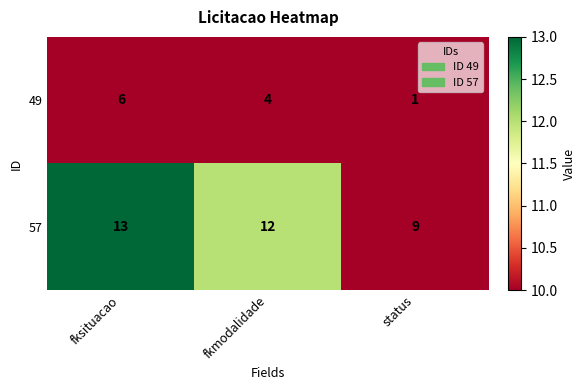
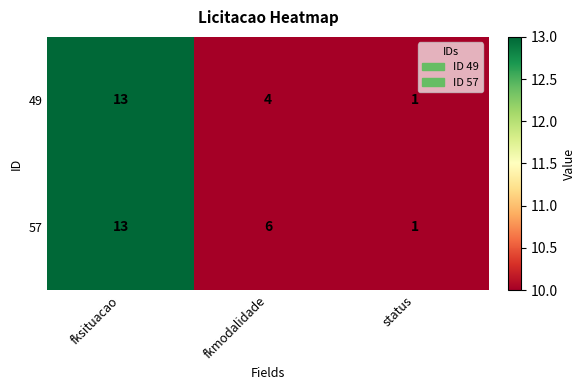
  {
    "49": {
-     "fksituacao": 6,
+     "fksituacao": 13,
      "fkmodalidade": 4,
      "status": 1
    },
    "57": {
      "fksituacao": 13,
-     "fkmodalidade": 12,
-     "status": 9
+     "fkmodalidade": 6,
+     "status": 1
    }
  }
